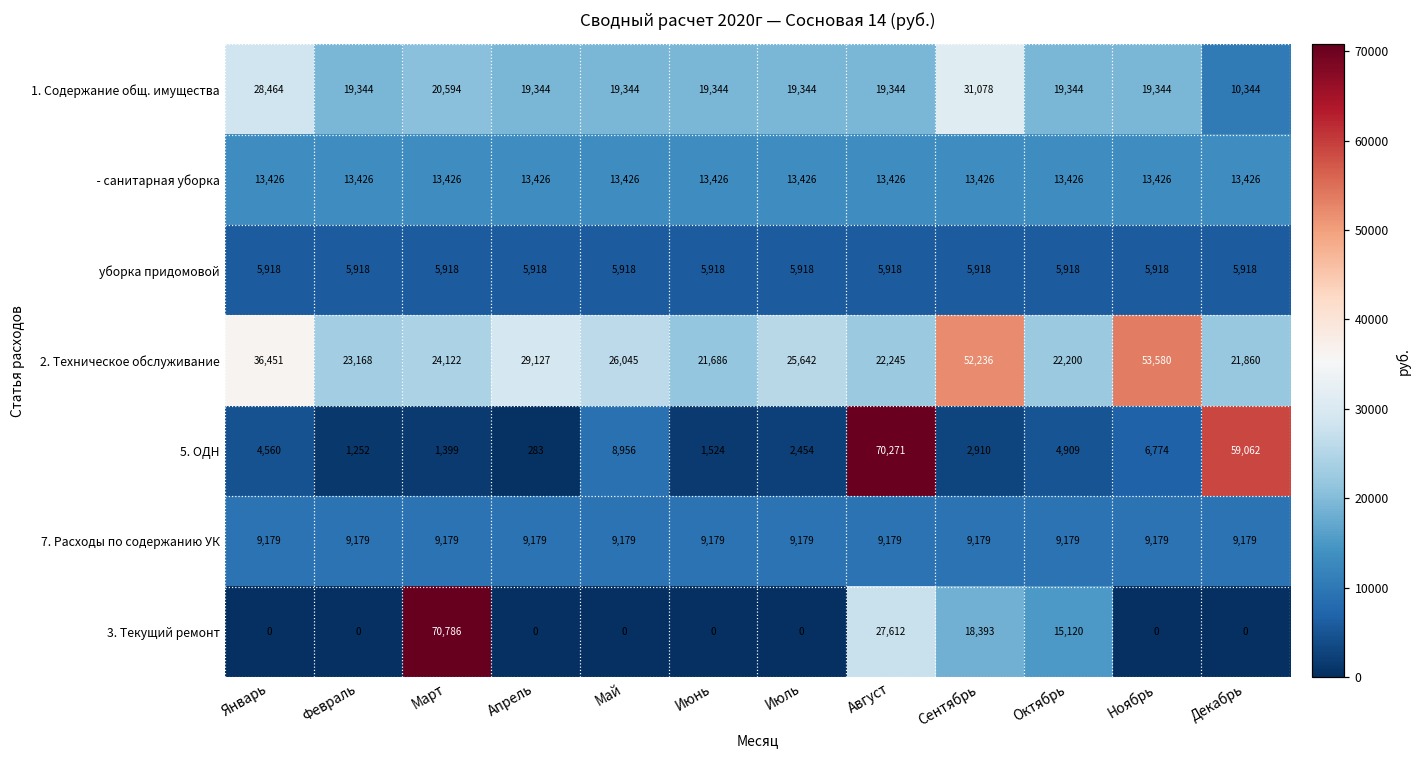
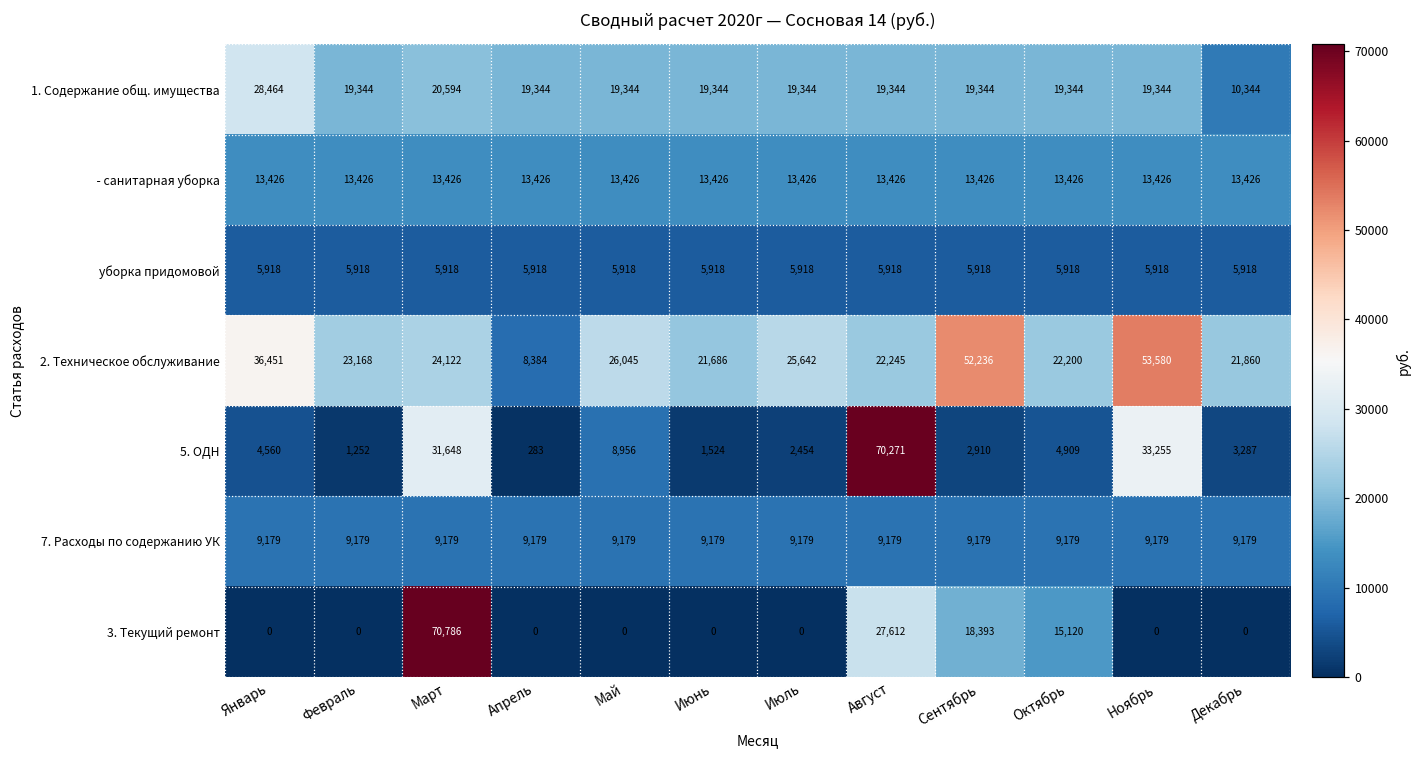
  {
    "1. Содержание общ. имущества": {
      "Январь": "28,464",
      "Февраль": "19,344",
      "Март": "20,594",
      "Апрель": "19,344",
      "Май": "19,344",
      "Июнь": "19,344",
      "Июль": "19,344",
      "Август": "19,344",
-     "Сентябрь": "31,078",
+     "Сентябрь": "19,344",
      "Октябрь": "19,344",
      "Ноябрь": "19,344",
      "Декабрь": "10,344"
    },
    "- санитарная уборка": {
      "Январь": "13,426",
      "Февраль": "13,426",
      "Март": "13,426",
      "Апрель": "13,426",
      "Май": "13,426",
      "Июнь": "13,426",
      "Июль": "13,426",
      "Август": "13,426",
      "Сентябрь": "13,426",
      "Октябрь": "13,426",
      "Ноябрь": "13,426",
      "Декабрь": "13,426"
    },
    "уборка придомовой": {
      "Январь": "5,918",
      "Февраль": "5,918",
      "Март": "5,918",
      "Апрель": "5,918",
      "Май": "5,918",
      "Июнь": "5,918",
      "Июль": "5,918",
      "Август": "5,918",
      "Сентябрь": "5,918",
      "Октябрь": "5,918",
      "Ноябрь": "5,918",
      "Декабрь": "5,918"
    },
    "2. Техническое обслуживание": {
      "Январь": "36,451",
      "Февраль": "23,168",
      "Март": "24,122",
-     "Апрель": "29,127",
+     "Апрель": "8,384",
      "Май": "26,045",
      "Июнь": "21,686",
      "Июль": "25,642",
      "Август": "22,245",
      "Сентябрь": "52,236",
      "Октябрь": "22,200",
      "Ноябрь": "53,580",
      "Декабрь": "21,860"
    },
    "5. ОДН": {
      "Январь": "4,560",
      "Февраль": "1,252",
-     "Март": "1,399",
+     "Март": "31,648",
      "Апрель": "283",
      "Май": "8,956",
      "Июнь": "1,524",
      "Июль": "2,454",
      "Август": "70,271",
      "Сентябрь": "2,910",
      "Октябрь": "4,909",
-     "Ноябрь": "6,774",
-     "Декабрь": "59,062"
+     "Ноябрь": "33,255",
+     "Декабрь": "3,287"
    },
    "7. Расходы по содержанию УК": {
      "Январь": "9,179",
      "Февраль": "9,179",
      "Март": "9,179",
      "Апрель": "9,179",
      "Май": "9,179",
      "Июнь": "9,179",
      "Июль": "9,179",
      "Август": "9,179",
      "Сентябрь": "9,179",
      "Октябрь": "9,179",
      "Ноябрь": "9,179",
      "Декабрь": "9,179"
    },
    "3. Текущий ремонт": {
      "Январь": "0",
      "Февраль": "0",
      "Март": "70,786",
      "Апрель": "0",
      "Май": "0",
      "Июнь": "0",
      "Июль": "0",
      "Август": "27,612",
      "Сентябрь": "18,393",
      "Октябрь": "15,120",
      "Ноябрь": "0",
      "Декабрь": "0"
    }
  }
